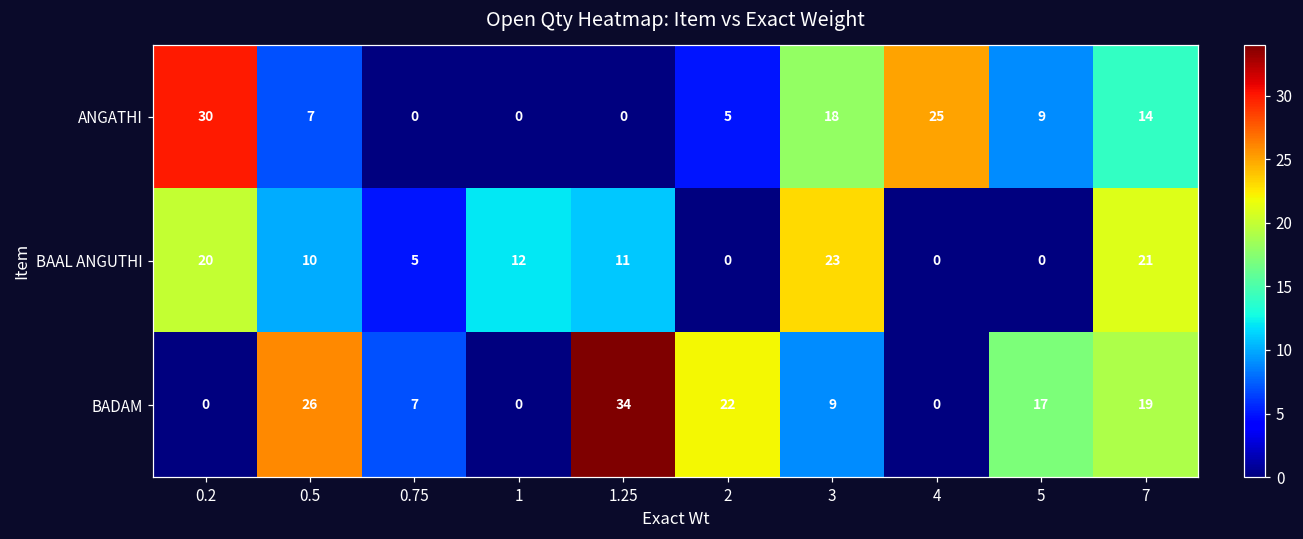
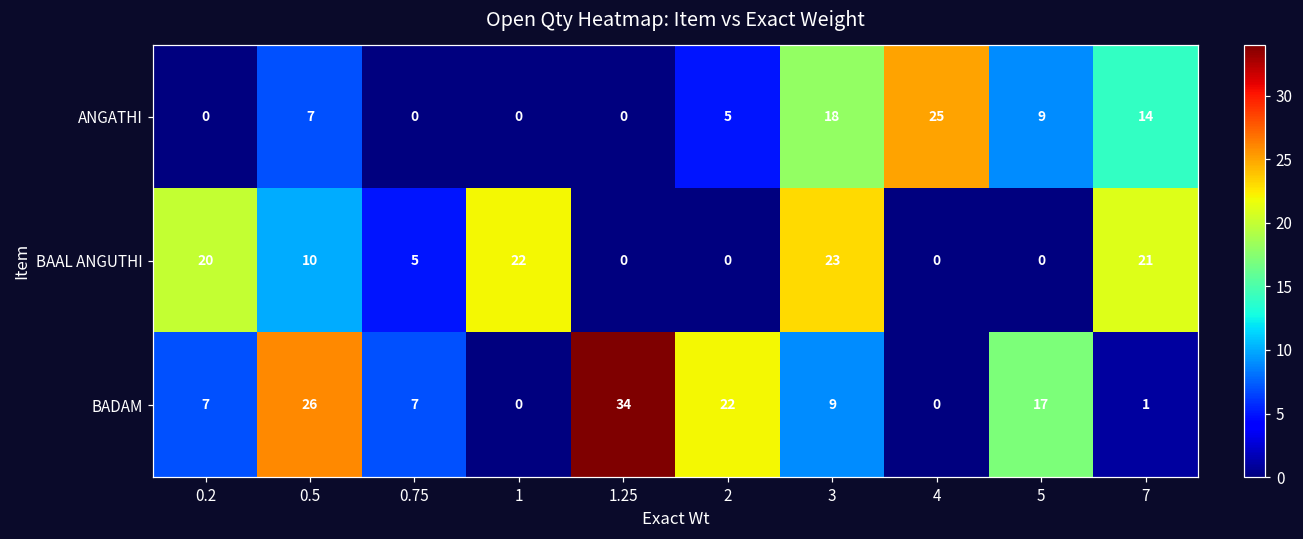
  {
    "ANGATHI": {
-     "0.2": 30,
+     "0.2": 0,
      "0.5": 7,
      "0.75": 0,
      "1": 0,
      "1.25": 0,
      "2": 5,
      "3": 18,
      "4": 25,
      "5": 9,
      "7": 14
    },
    "BAAL ANGUTHI": {
      "0.2": 20,
      "0.5": 10,
      "0.75": 5,
-     "1": 12,
-     "1.25": 11,
+     "1": 22,
+     "1.25": 0,
      "2": 0,
      "3": 23,
      "4": 0,
      "5": 0,
      "7": 21
    },
    "BADAM": {
-     "0.2": 0,
+     "0.2": 7,
      "0.5": 26,
      "0.75": 7,
      "1": 0,
      "1.25": 34,
      "2": 22,
      "3": 9,
      "4": 0,
      "5": 17,
-     "7": 19
+     "7": 1
    }
  }
